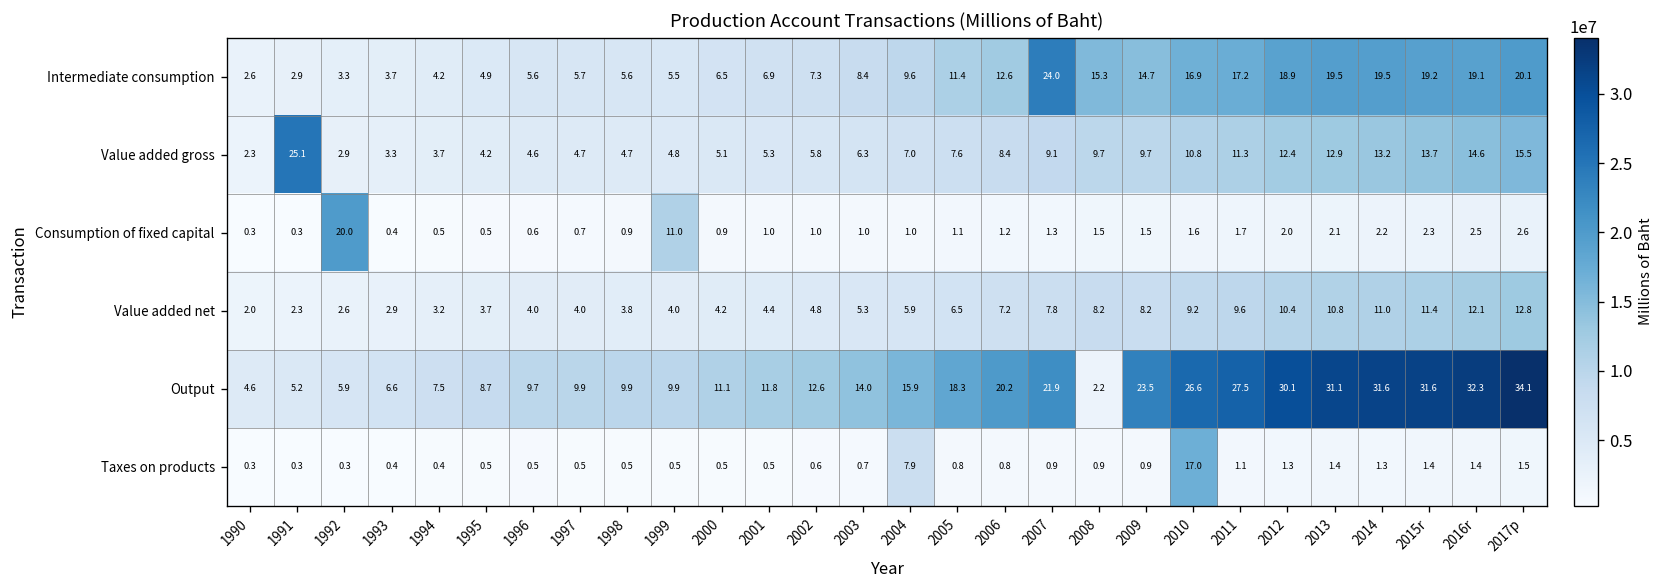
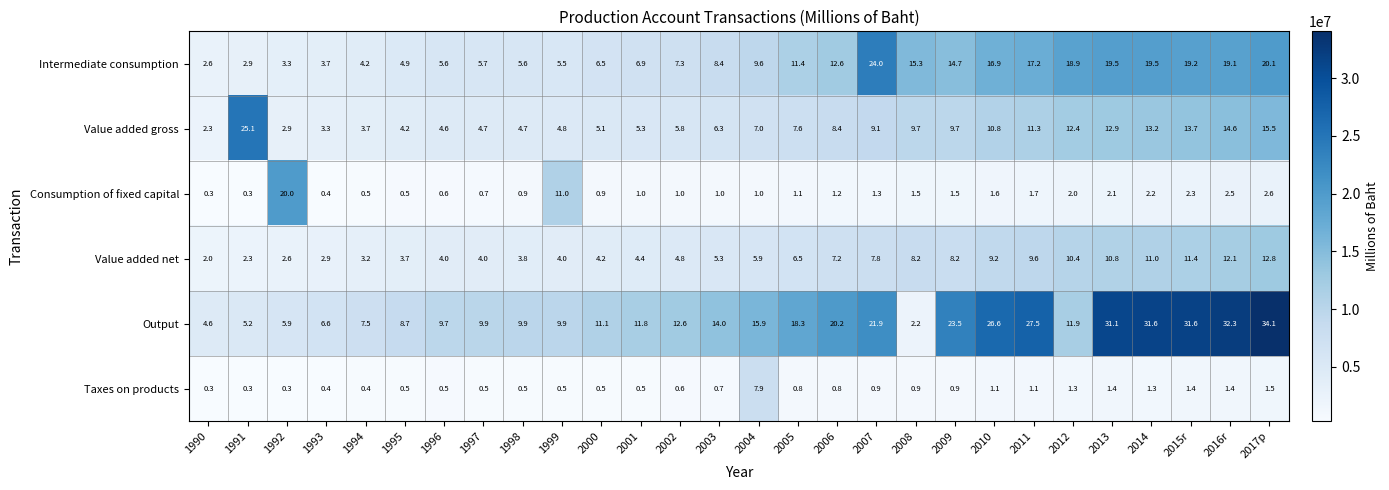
  {
    "Intermediate consumption": {
      "1990": 2.6,
      "1991": 2.9,
      "1992": 3.3,
      "1993": 3.7,
      "1994": 4.2,
      "1995": 4.9,
      "1996": 5.6,
      "1997": 5.7,
      "1998": 5.6,
      "1999": 5.5,
      "2000": 6.5,
      "2001": 6.9,
      "2002": 7.3,
      "2003": 8.4,
      "2004": 9.6,
      "2005": 11.4,
      "2006": 12.6,
      "2007": 24.0,
      "2008": 15.3,
      "2009": 14.7,
      "2010": 16.9,
      "2011": 17.2,
      "2012": 18.9,
      "2013": 19.5,
      "2014": 19.5,
      "2015r": 19.2,
      "2016r": 19.1,
      "2017p": 20.1
    },
    "Value added gross": {
      "1990": 2.3,
      "1991": 25.1,
      "1992": 2.9,
      "1993": 3.3,
      "1994": 3.7,
      "1995": 4.2,
      "1996": 4.6,
      "1997": 4.7,
      "1998": 4.7,
      "1999": 4.8,
      "2000": 5.1,
      "2001": 5.3,
      "2002": 5.8,
      "2003": 6.3,
      "2004": 7.0,
      "2005": 7.6,
      "2006": 8.4,
      "2007": 9.1,
      "2008": 9.7,
      "2009": 9.7,
      "2010": 10.8,
      "2011": 11.3,
      "2012": 12.4,
      "2013": 12.9,
      "2014": 13.2,
      "2015r": 13.7,
      "2016r": 14.6,
      "2017p": 15.5
    },
    "Consumption of fixed capital": {
      "1990": 0.3,
      "1991": 0.3,
      "1992": 20.0,
      "1993": 0.4,
      "1994": 0.5,
      "1995": 0.5,
      "1996": 0.6,
      "1997": 0.7,
      "1998": 0.9,
      "1999": 11.0,
      "2000": 0.9,
      "2001": 1.0,
      "2002": 1.0,
      "2003": 1.0,
      "2004": 1.0,
      "2005": 1.1,
      "2006": 1.2,
      "2007": 1.3,
      "2008": 1.5,
      "2009": 1.5,
      "2010": 1.6,
      "2011": 1.7,
      "2012": 2.0,
      "2013": 2.1,
      "2014": 2.2,
      "2015r": 2.3,
      "2016r": 2.5,
      "2017p": 2.6
    },
    "Value added net": {
      "1990": 2.0,
      "1991": 2.3,
      "1992": 2.6,
      "1993": 2.9,
      "1994": 3.2,
      "1995": 3.7,
      "1996": 4.0,
      "1997": 4.0,
      "1998": 3.8,
      "1999": 4.0,
      "2000": 4.2,
      "2001": 4.4,
      "2002": 4.8,
      "2003": 5.3,
      "2004": 5.9,
      "2005": 6.5,
      "2006": 7.2,
      "2007": 7.8,
      "2008": 8.2,
      "2009": 8.2,
      "2010": 9.2,
      "2011": 9.6,
      "2012": 10.4,
      "2013": 10.8,
      "2014": 11.0,
      "2015r": 11.4,
      "2016r": 12.1,
      "2017p": 12.8
    },
    "Output": {
      "1990": 4.6,
      "1991": 5.2,
      "1992": 5.9,
      "1993": 6.6,
      "1994": 7.5,
      "1995": 8.7,
      "1996": 9.7,
      "1997": 9.9,
      "1998": 9.9,
      "1999": 9.9,
      "2000": 11.1,
      "2001": 11.8,
      "2002": 12.6,
      "2003": 14.0,
      "2004": 15.9,
      "2005": 18.3,
      "2006": 20.2,
      "2007": 21.9,
      "2008": 2.2,
      "2009": 23.5,
      "2010": 26.6,
      "2011": 27.5,
-     "2012": 30.1,
+     "2012": 11.9,
      "2013": 31.1,
      "2014": 31.6,
      "2015r": 31.6,
      "2016r": 32.3,
      "2017p": 34.1
    },
    "Taxes on products": {
      "1990": 0.3,
      "1991": 0.3,
      "1992": 0.3,
      "1993": 0.4,
      "1994": 0.4,
      "1995": 0.5,
      "1996": 0.5,
      "1997": 0.5,
      "1998": 0.5,
      "1999": 0.5,
      "2000": 0.5,
      "2001": 0.5,
      "2002": 0.6,
      "2003": 0.7,
      "2004": 7.9,
      "2005": 0.8,
      "2006": 0.8,
      "2007": 0.9,
      "2008": 0.9,
      "2009": 0.9,
-     "2010": 17.0,
+     "2010": 1.1,
      "2011": 1.1,
      "2012": 1.3,
      "2013": 1.4,
      "2014": 1.3,
      "2015r": 1.4,
      "2016r": 1.4,
      "2017p": 1.5
    }
  }
